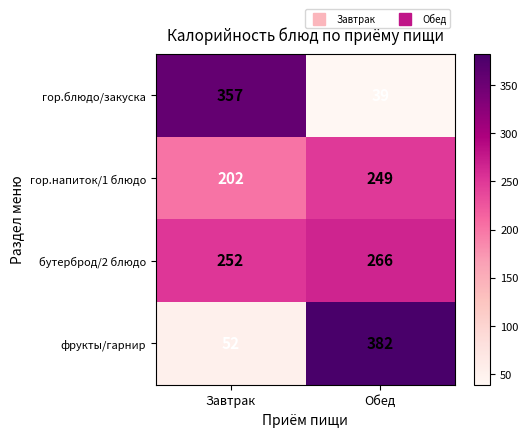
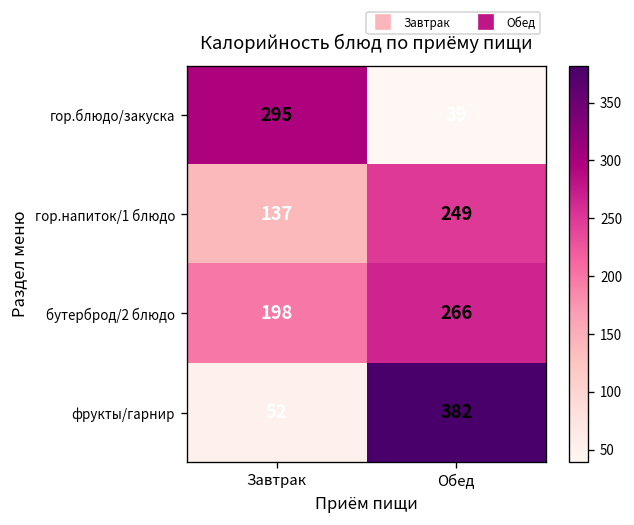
  {
    "гор.блюдо/закуска": {
-     "Завтрак": 357
+     "Завтрак": 295
    },
    "гор.напиток/1 блюдо": {
-     "Завтрак": 202,
+     "Завтрак": 137,
      "Обед": 249
    },
    "бутерброд/2 блюдо": {
-     "Завтрак": 252,
+     "Завтрак": 198,
      "Обед": 266
    },
    "фрукты/гарнир": {
      "Обед": 382
    }
  }
